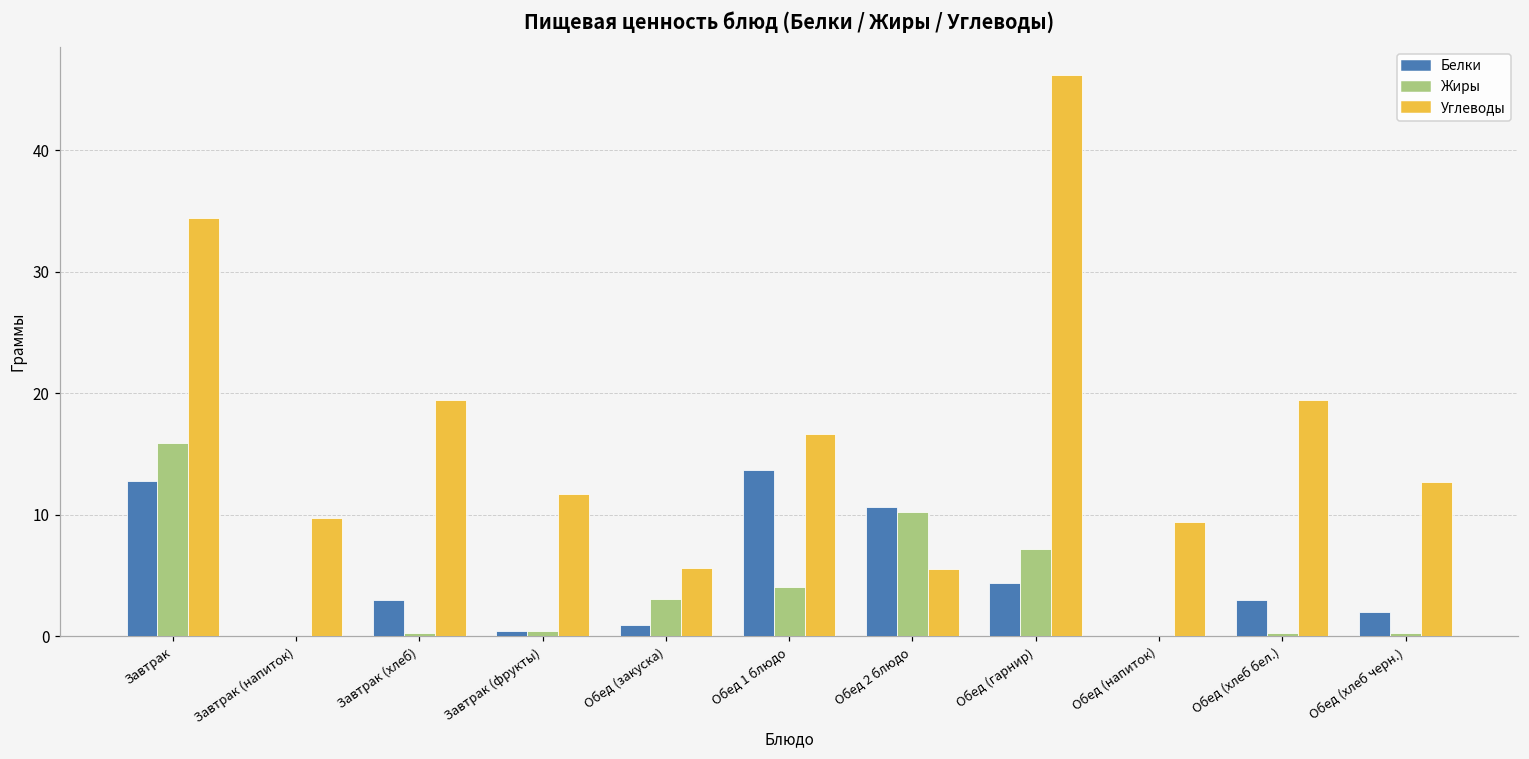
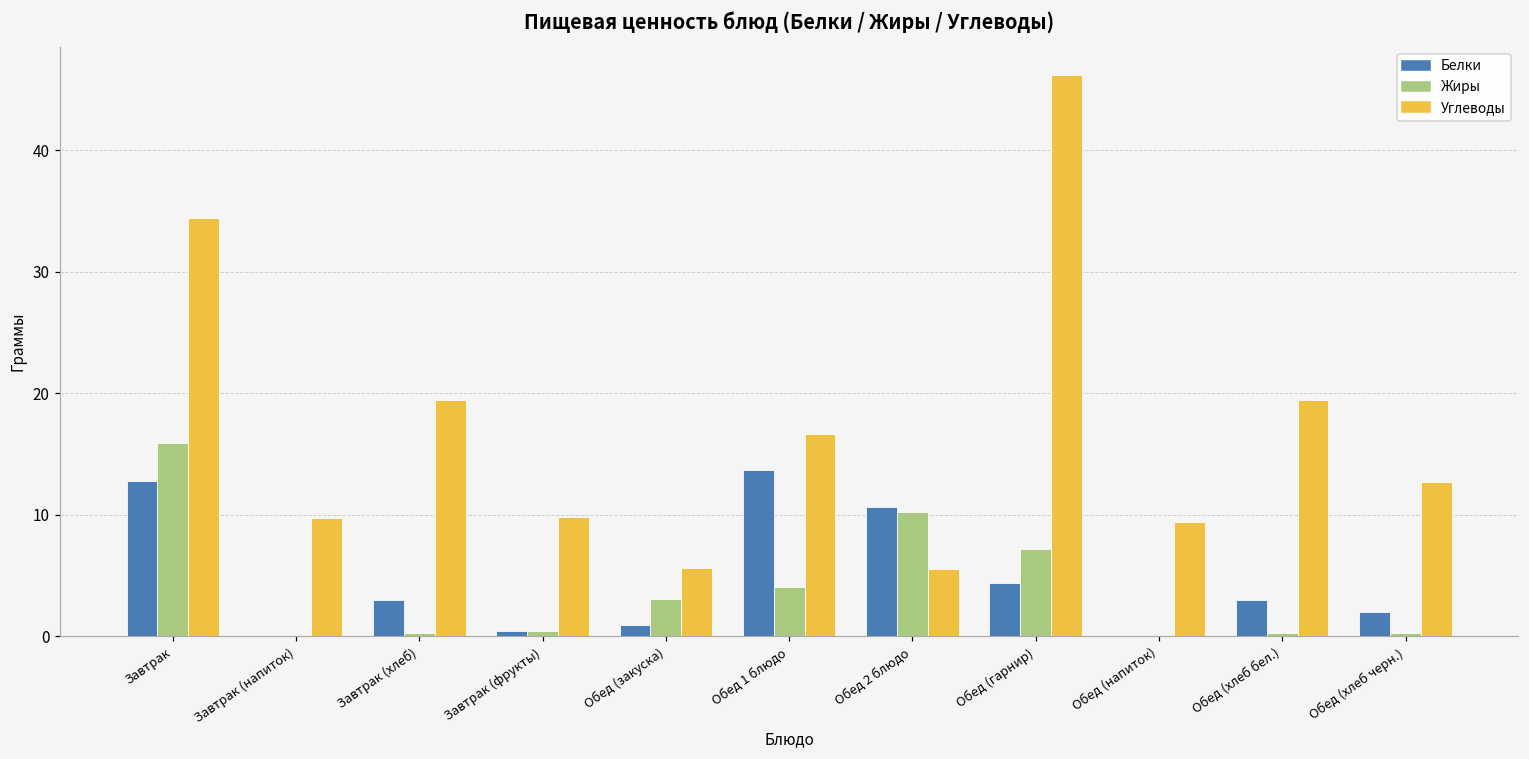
  {
    "Белки": {
      "Завтрак": 12.8,
      "Завтрак (напиток)": 0.0,
      "Завтрак (хлеб)": 3.0,
      "Завтрак (фрукты)": 0.4,
      "Обед (закуска)": 0.9,
      "Обед 1 блюдо": 13.7,
      "Обед 2 блюдо": 10.6,
      "Обед (гарнир)": 4.4,
      "Обед (напиток)": 0.0,
      "Обед (хлеб бел.)": 3.0,
      "Обед (хлеб черн.)": 2.0
    },
    "Жиры": {
      "Завтрак": 15.9,
      "Завтрак (напиток)": 0.0,
      "Завтрак (хлеб)": 0.2,
      "Завтрак (фрукты)": 0.4,
      "Обед (закуска)": 3.1,
      "Обед 1 блюдо": 4.0,
      "Обед 2 блюдо": 10.2,
      "Обед (гарнир)": 7.2,
      "Обед (напиток)": 0.0,
      "Обед (хлеб бел.)": 0.2,
      "Обед (хлеб черн.)": 0.3
    },
    "Углеводы": {
      "Завтрак": 34.4,
      "Завтрак (напиток)": 9.7,
      "Завтрак (хлеб)": 19.5,
-     "Завтрак (фрукты)": 11.7,
+     "Завтрак (фрукты)": 9.8,
      "Обед (закуска)": 5.6,
      "Обед 1 блюдо": 16.7,
      "Обед 2 блюдо": 5.6,
      "Обед (гарнир)": 46.2,
      "Обед (напиток)": 9.4,
      "Обед (хлеб бел.)": 19.5,
      "Обед (хлеб черн.)": 12.7
    }
  }
